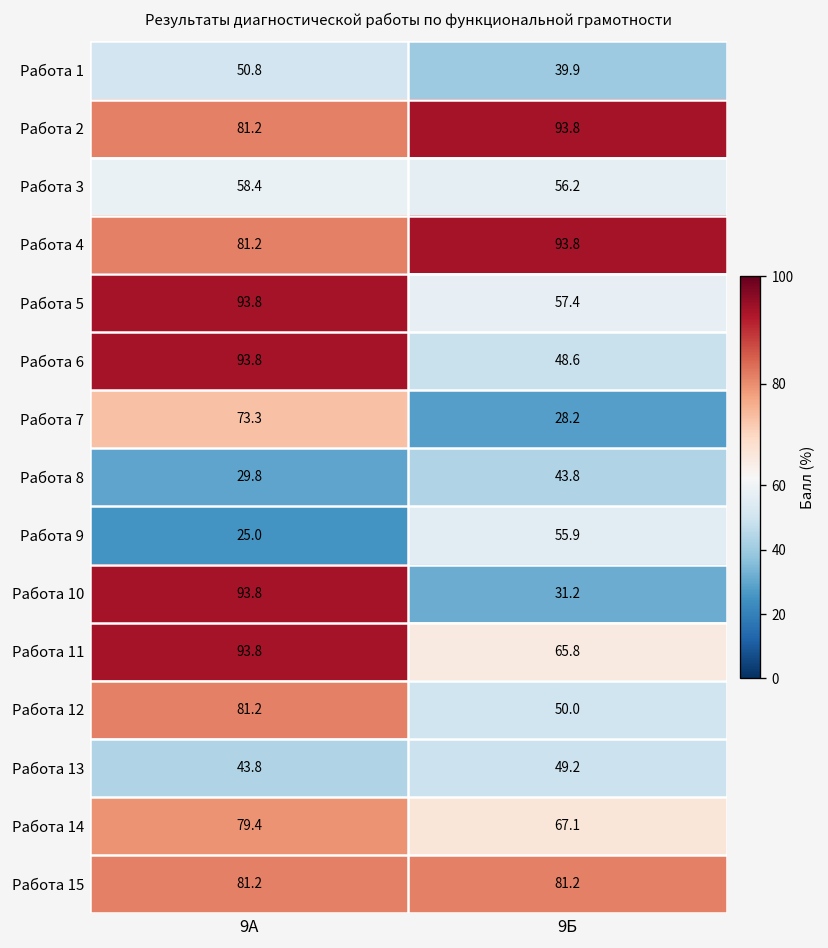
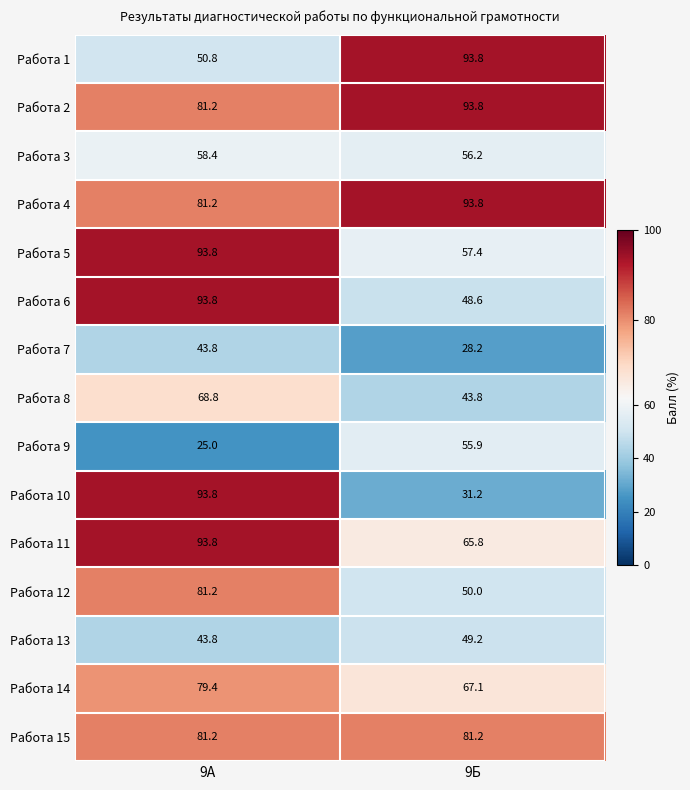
  {
    "Работа 1": {
      "9А": 50.8,
-     "9Б": 39.9
+     "9Б": 93.8
    },
    "Работа 2": {
      "9А": 81.2,
      "9Б": 93.8
    },
    "Работа 3": {
      "9А": 58.4,
      "9Б": 56.2
    },
    "Работа 4": {
      "9А": 81.2,
      "9Б": 93.8
    },
    "Работа 5": {
      "9А": 93.8,
      "9Б": 57.4
    },
    "Работа 6": {
      "9А": 93.8,
      "9Б": 48.6
    },
    "Работа 7": {
-     "9А": 73.3,
+     "9А": 43.8,
      "9Б": 28.2
    },
    "Работа 8": {
-     "9А": 29.8,
+     "9А": 68.8,
      "9Б": 43.8
    },
    "Работа 9": {
      "9А": 25.0,
      "9Б": 55.9
    },
    "Работа 10": {
      "9А": 93.8,
      "9Б": 31.2
    },
    "Работа 11": {
      "9А": 93.8,
      "9Б": 65.8
    },
    "Работа 12": {
      "9А": 81.2,
      "9Б": 50.0
    },
    "Работа 13": {
      "9А": 43.8,
      "9Б": 49.2
    },
    "Работа 14": {
      "9А": 79.4,
      "9Б": 67.1
    },
    "Работа 15": {
      "9А": 81.2,
      "9Б": 81.2
    }
  }
